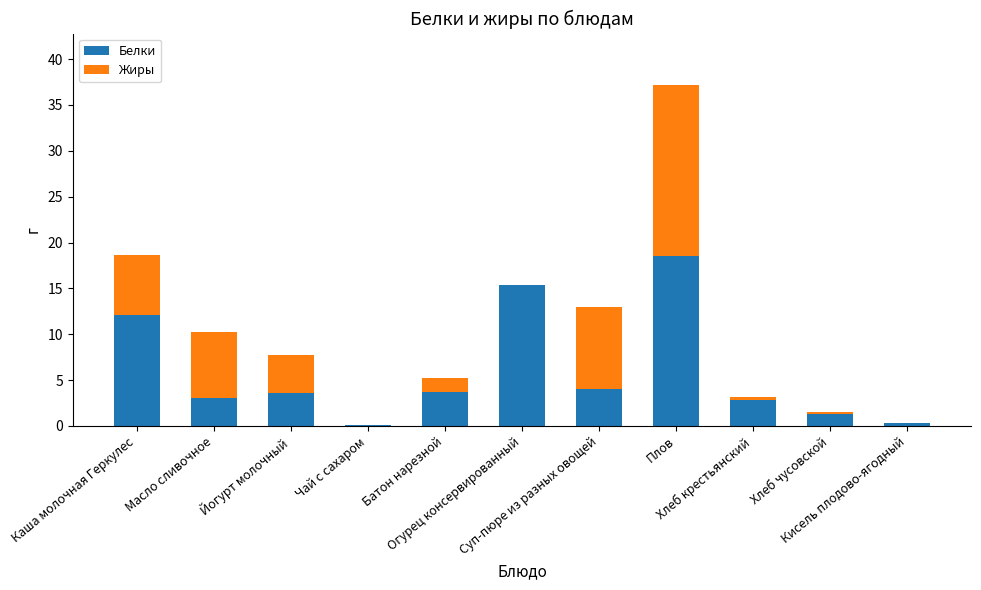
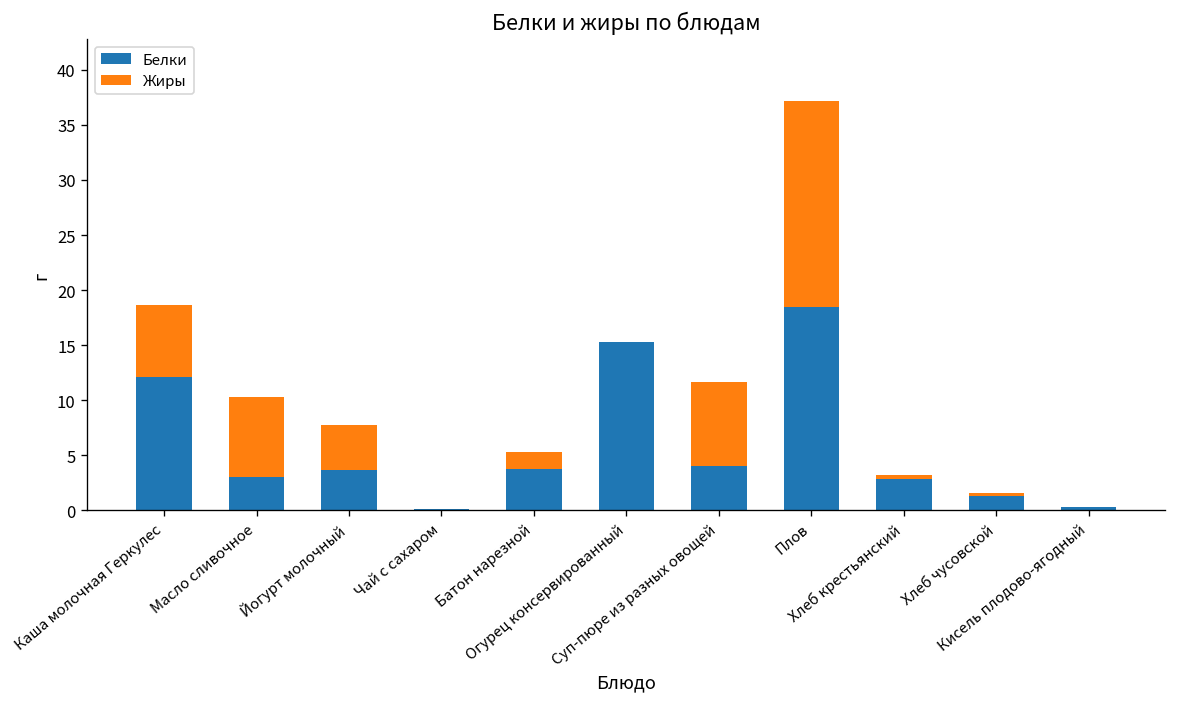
  {
    "Белки": {
      "Каша молочная Геркулес": 12,
      "Масло сливочное": 3,
      "Йогурт молочный": 4,
      "Батон нарезной": 4,
      "Огурец консервированный": 15,
      "Суп-пюре из разных овощей": 4,
      "Плов": 19,
      "Хлеб крестьянский": 3,
      "Хлеб чусовской": 1,
      "Кисель плодово-ягодный": 0
    },
    "Жиры": {
      "Каша молочная Геркулес": 7,
      "Масло сливочное": 7,
      "Йогурт молочный": 4,
      "Чай с сахаром": 0,
      "Батон нарезной": 2,
      "Огурец консервированный": 0,
-     "Суп-пюре из разных овощей": 9,
+     "Суп-пюре из разных овощей": 8,
      "Плов": 19,
      "Хлеб крестьянский": 0,
      "Кисель плодово-ягодный": 0
    }
  }
